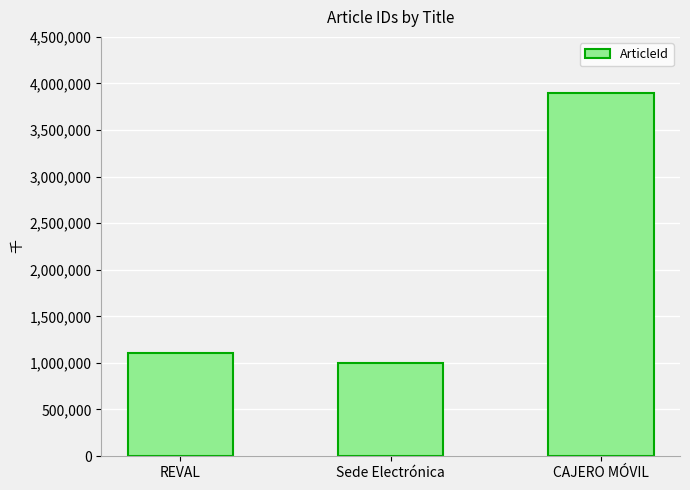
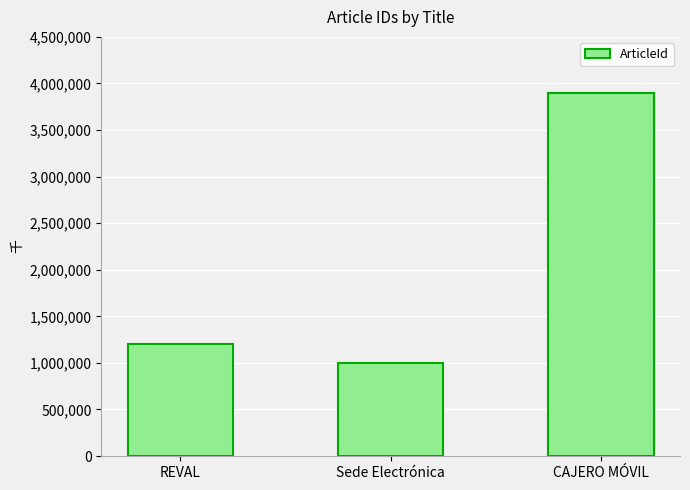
  {
-   "REVAL": "1,100,000",
+   "REVAL": "1,200,000",
    "Sede Electrónica": "1,000,000",
    "CAJERO MÓVIL": "3,900,000"
  }
